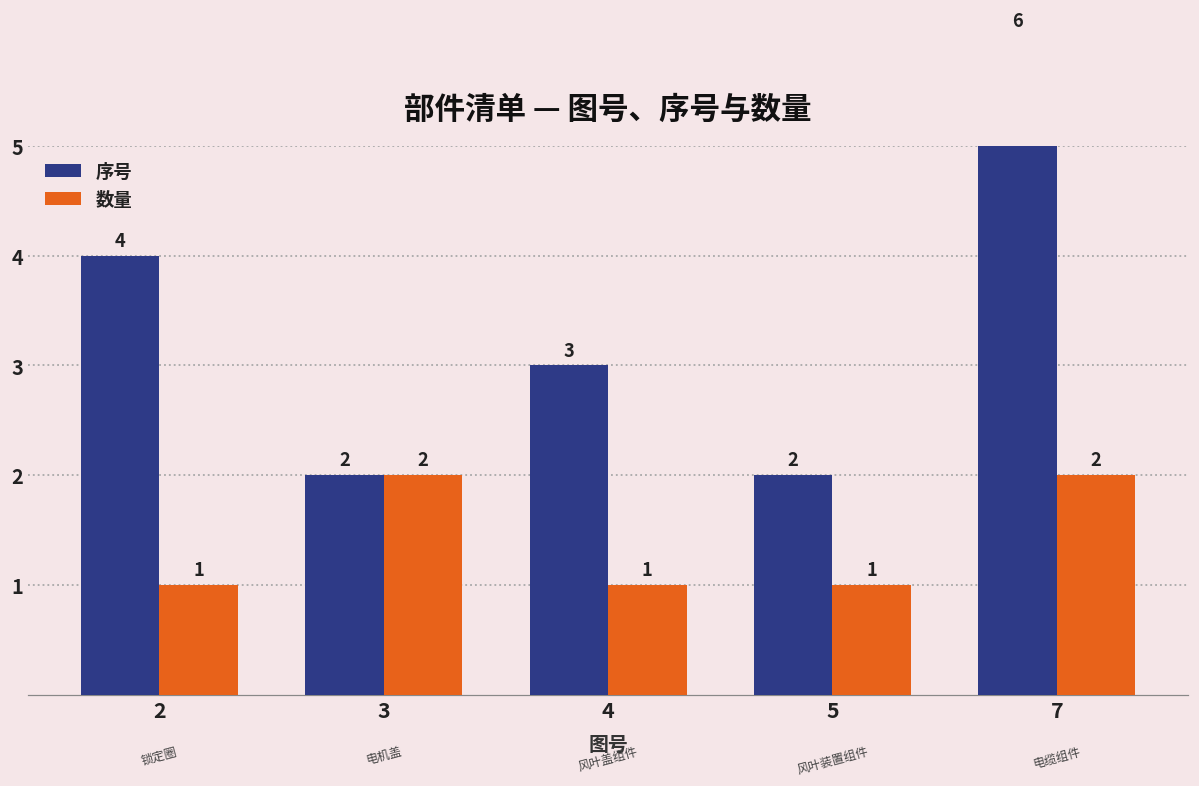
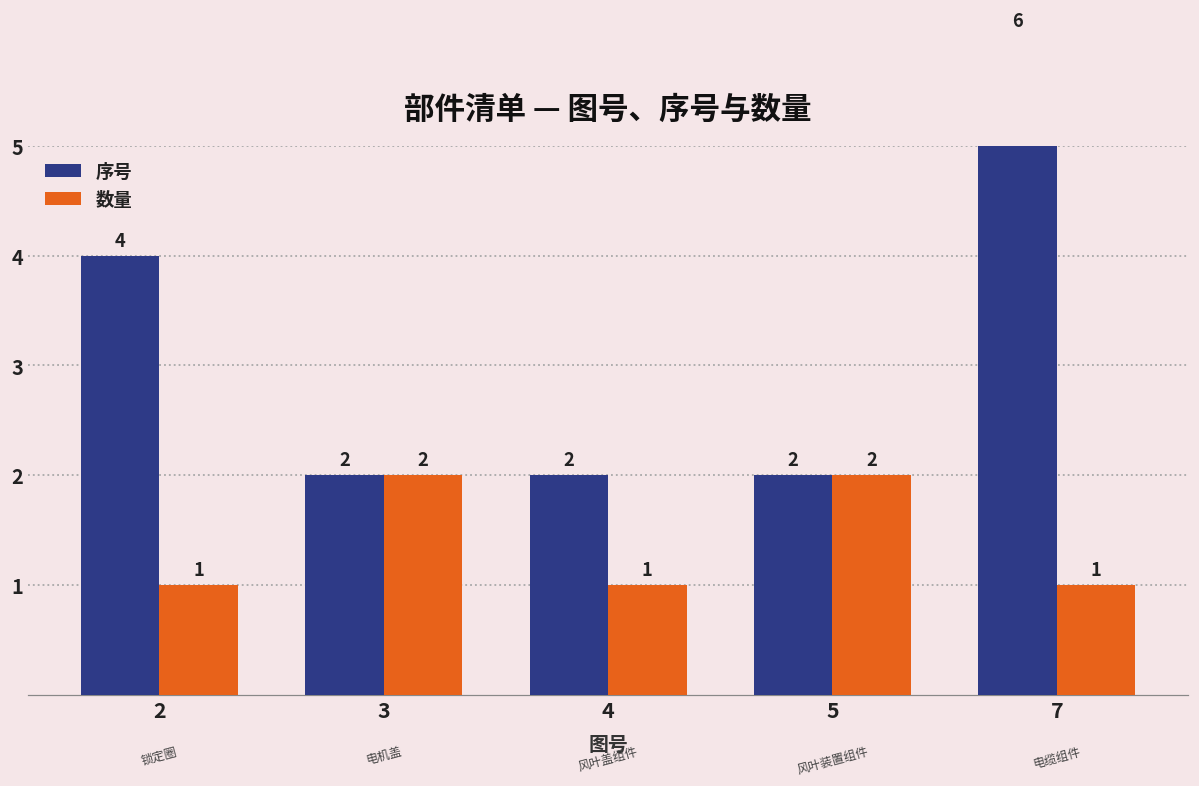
  {
    "序号": {
      "2": 4,
      "3": 2,
-     "4": 3,
+     "4": 2,
      "5": 2
    },
    "数量": {
      "2": 1,
      "3": 2,
      "4": 1,
-     "5": 1,
-     "7": 2
+     "5": 2,
+     "7": 1
    }
  }
